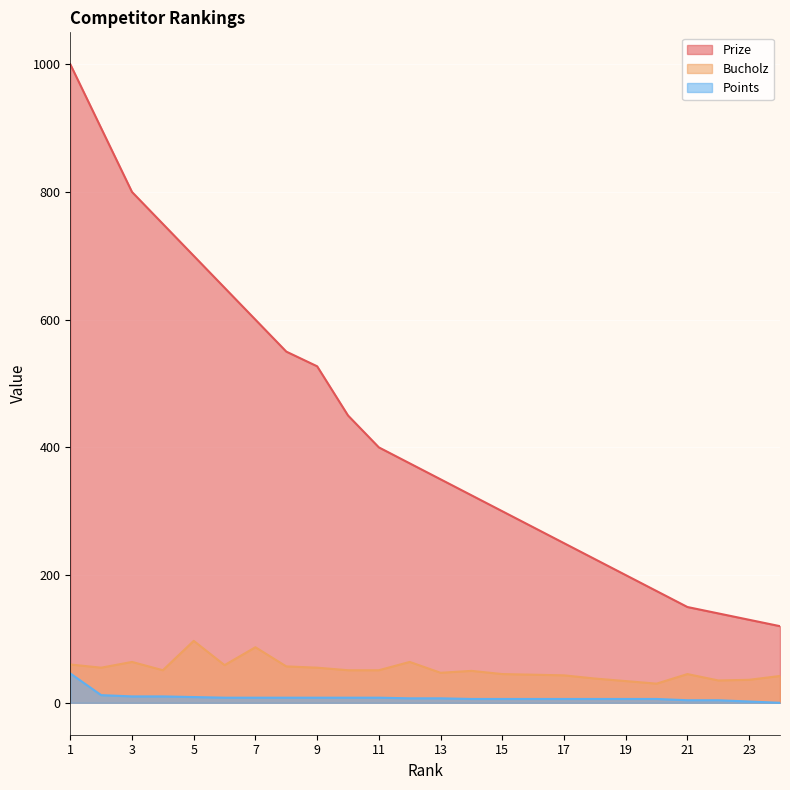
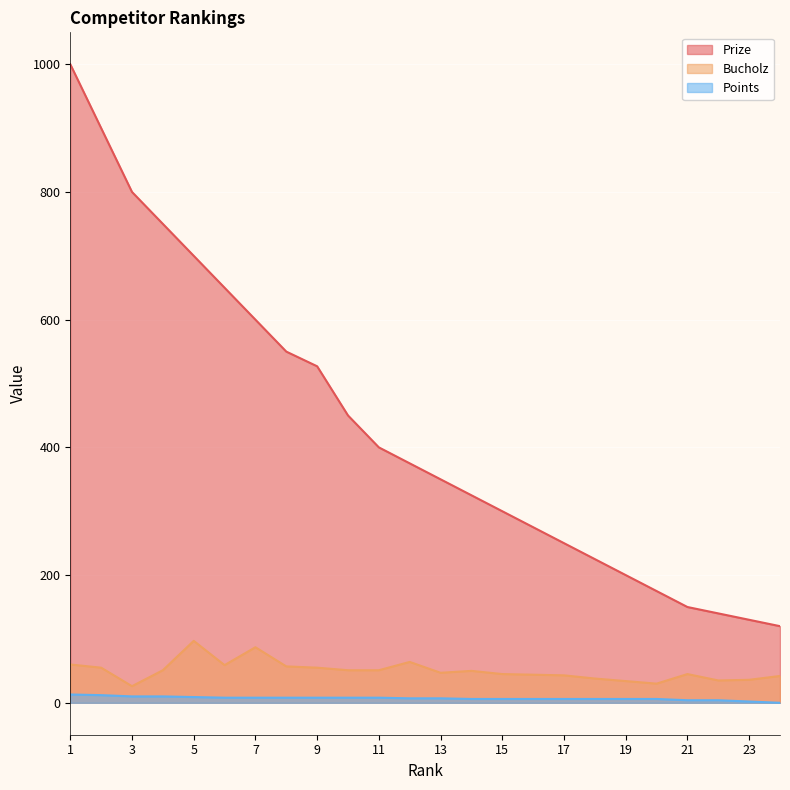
  {
    "Prize": {
      "1": 1000,
      "3": 800,
      "5": 700,
      "7": 600,
      "9": 530,
      "11": 400,
      "13": 350,
      "15": 300,
      "17": 250,
      "19": 200,
      "21": 150,
      "23": 130
    },
    "Bucholz": {
      "1": 60,
-     "3": 60,
+     "3": 30,
      "5": 100,
      "7": 90,
      "9": 60,
      "11": 50,
      "13": 50,
      "15": 50,
      "17": 40,
      "19": 30,
      "21": 50,
      "23": 40
    },
    "Points": {
-     "1": 50,
+     "1": 10,
      "3": 10,
      "5": 10,
      "7": 10,
      "9": 10,
      "11": 10,
      "13": 10,
      "15": 10,
      "17": 10,
      "19": 10,
      "21": 0,
      "23": 0
    }
  }
